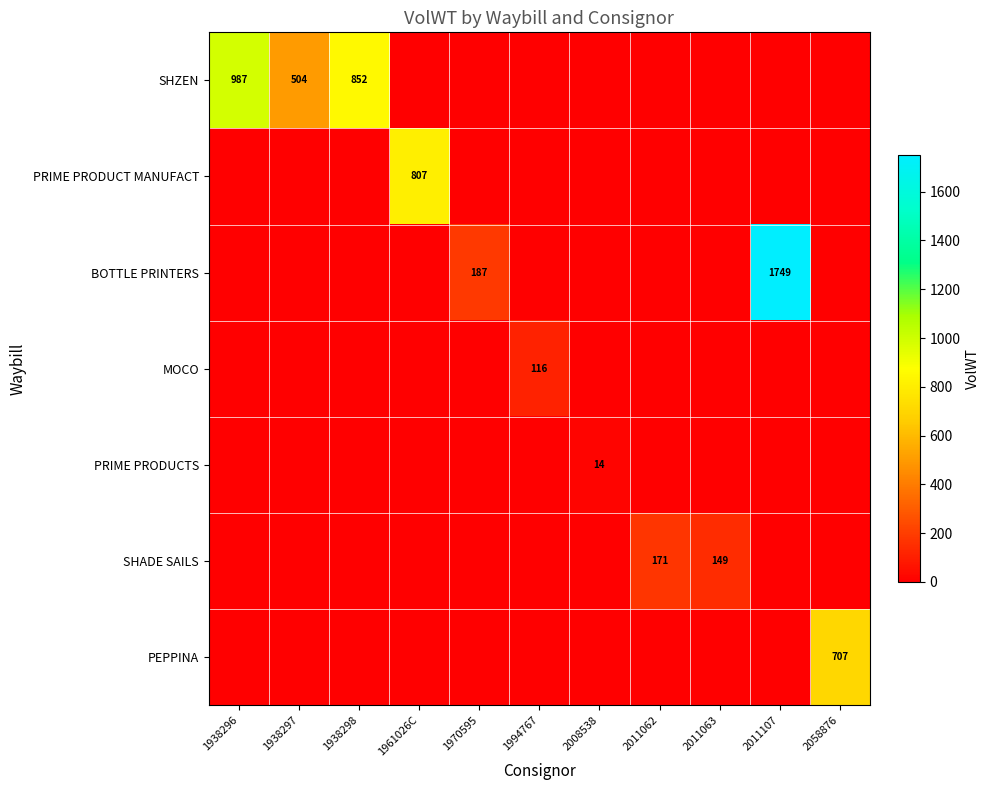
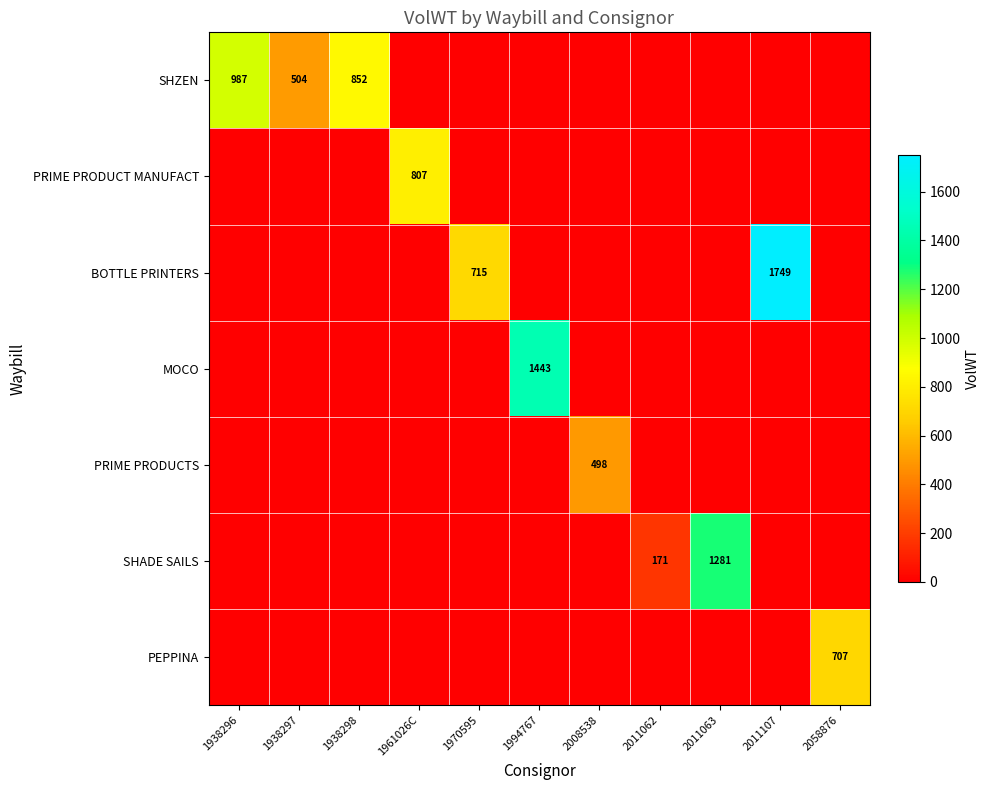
  {
    "SHZEN": {
      "1938296": 987,
      "1938297": 504,
      "1938298": 852
    },
    "PRIME PRODUCT MANUFACT": {
      "1961026C": 807
    },
    "BOTTLE PRINTERS": {
-     "1970595": 187,
+     "1970595": 715,
      "2011107": 1749
    },
    "MOCO": {
-     "1994767": 116
+     "1994767": 1443
    },
    "PRIME PRODUCTS": {
-     "2008538": 14
+     "2008538": 498
    },
    "SHADE SAILS": {
      "2011062": 171,
-     "2011063": 149
+     "2011063": 1281
    },
    "PEPPINA": {
      "2058876": 707
    }
  }
